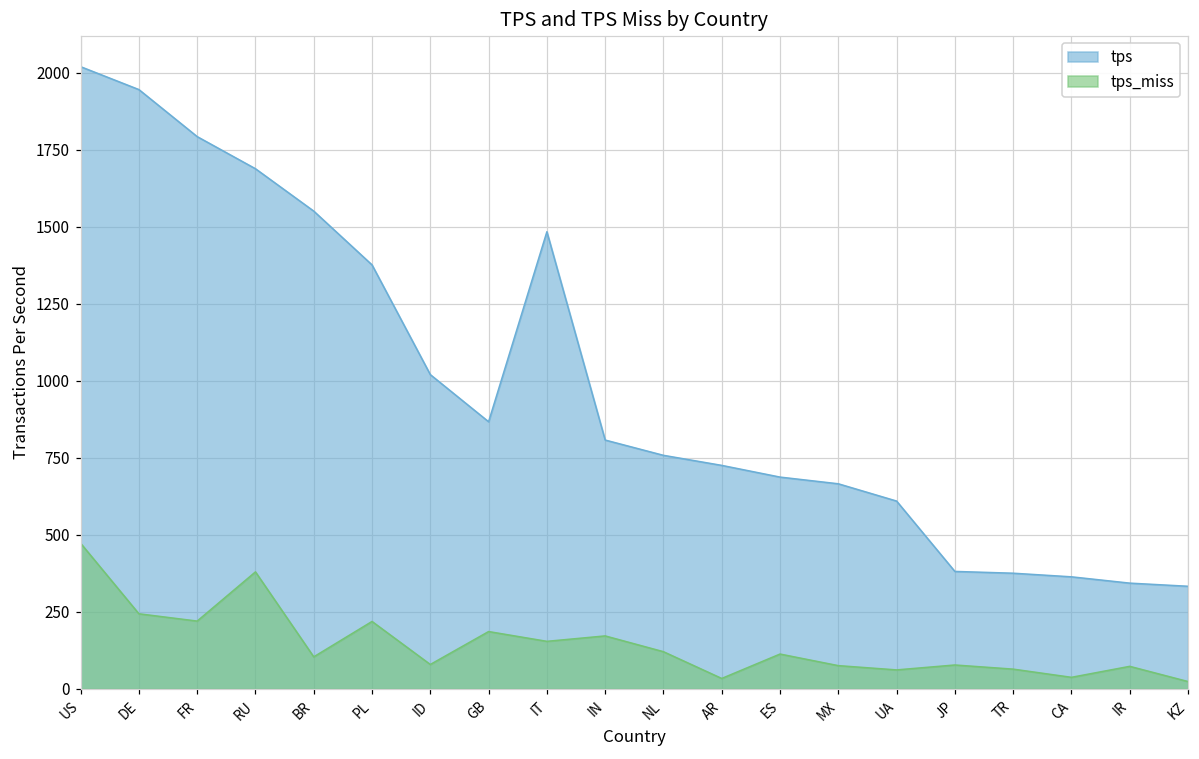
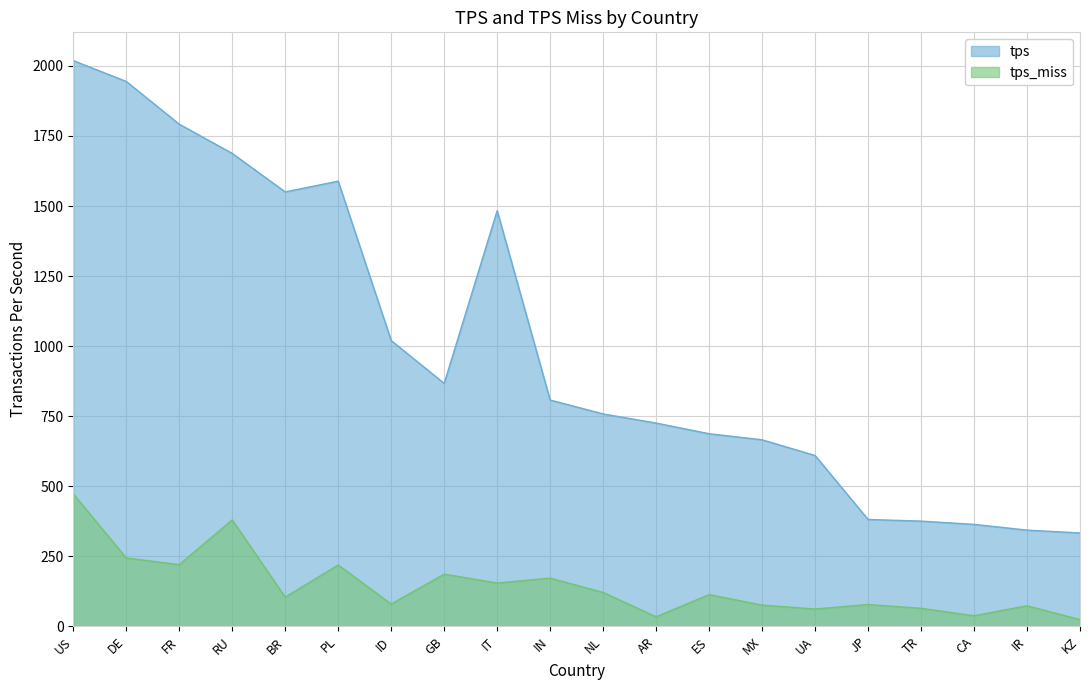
  {
    "tps": {
      "US": 2020,
      "DE": 1940,
      "FR": 1790,
      "RU": 1690,
      "BR": 1550,
-     "PL": 1380,
+     "PL": 1590,
      "ID": 1020,
      "GB": 870,
      "IT": 1480,
      "IN": 810,
      "NL": 760,
      "AR": 730,
      "ES": 690,
      "MX": 670,
      "UA": 610,
      "JP": 380,
      "TR": 380,
      "CA": 360,
      "IR": 340,
      "KZ": 330
    },
    "tps_miss": {
      "US": 470,
      "DE": 240,
      "FR": 220,
      "RU": 380,
      "BR": 100,
      "PL": 220,
      "ID": 80,
      "GB": 190,
      "IT": 150,
      "IN": 170,
      "NL": 120,
      "AR": 30,
      "ES": 110,
      "MX": 80,
      "UA": 60,
      "JP": 80,
      "TR": 60,
      "CA": 40,
      "IR": 70,
      "KZ": 20
    }
  }
